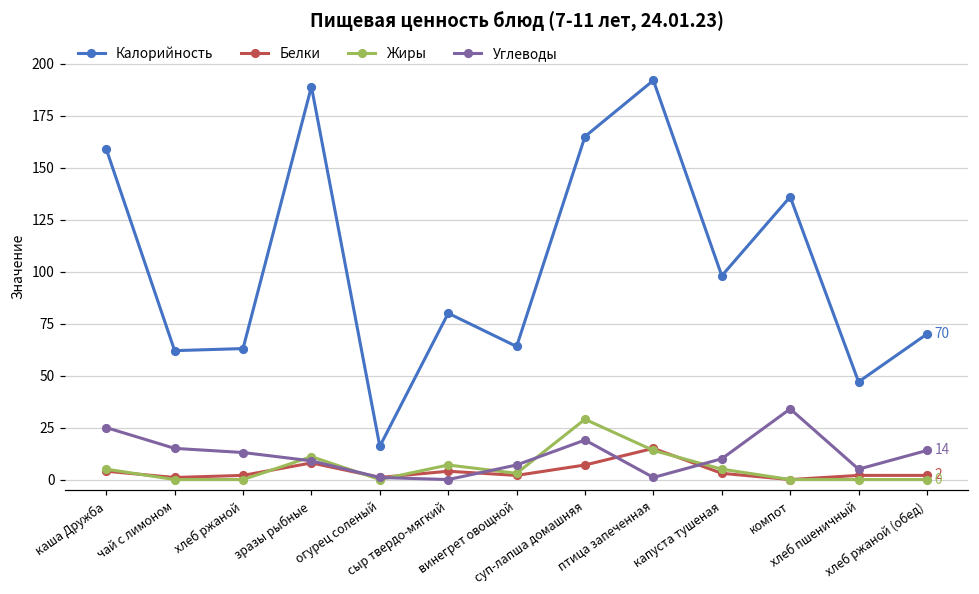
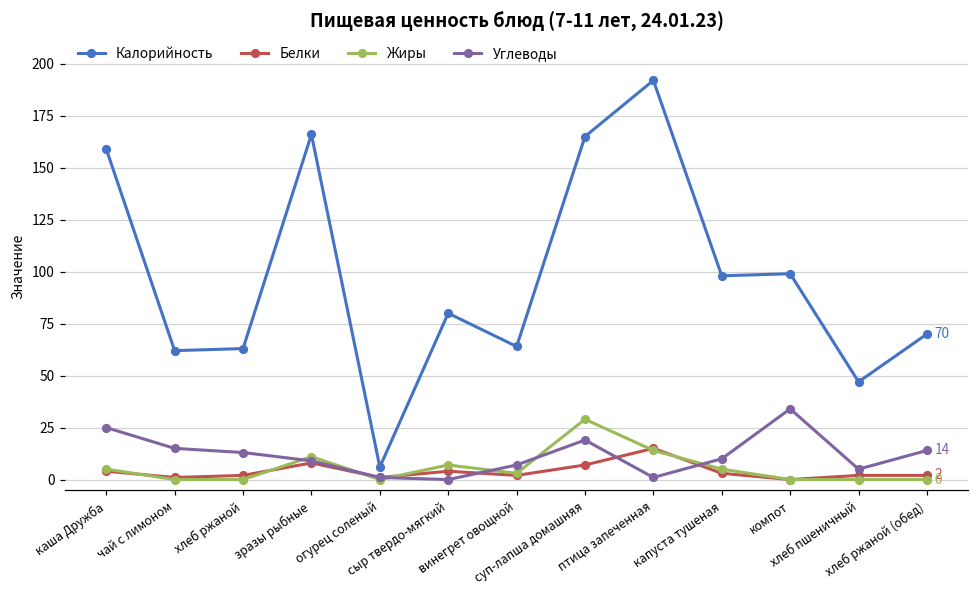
  {
    "Калорийность": {
      "каша Дружба": 159,
      "чай с лимоном": 62,
      "хлеб ржаной": 63,
-     "зразы рыбные": 189,
-     "огурец соленый": 16,
+     "зразы рыбные": 166,
+     "огурец соленый": 6,
      "сыр твердо-мягкий": 80,
      "винегрет овощной": 64,
      "суп-лапша домашняя": 165,
      "птица запеченная": 192,
      "капуста тушеная": 98,
-     "компот": 136,
+     "компот": 99,
      "хлеб пшеничный": 47
    },
    "Белки": {
      "хлеб ржаной": 2,
      "сыр твердо-мягкий": 4,
      "суп-лапша домашняя": 7,
      "капуста тушеная": 3,
      "хлеб пшеничный": 2
    },
    "Жиры": {
      "хлеб ржаной": 0,
      "зразы рыбные": 11,
      "сыр твердо-мягкий": 7,
      "суп-лапша домашняя": 29,
      "капуста тушеная": 5,
      "хлеб пшеничный": 0
    },
    "Углеводы": {
      "хлеб ржаной (обед)": 14
    }
  }
